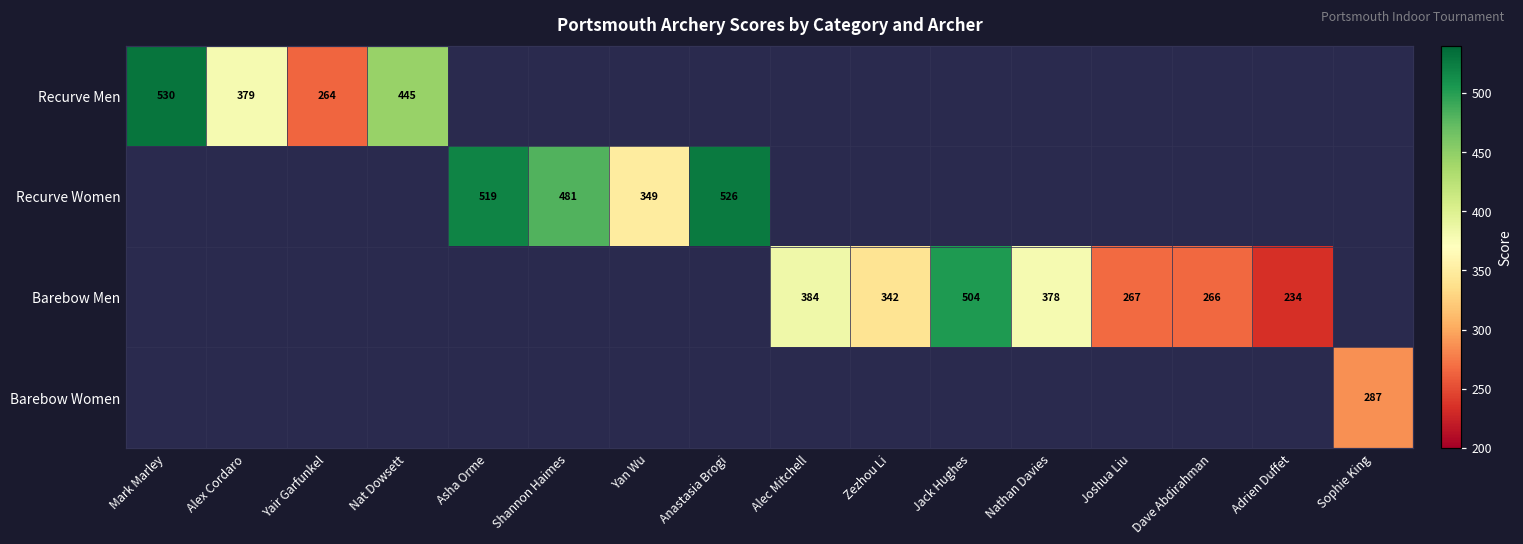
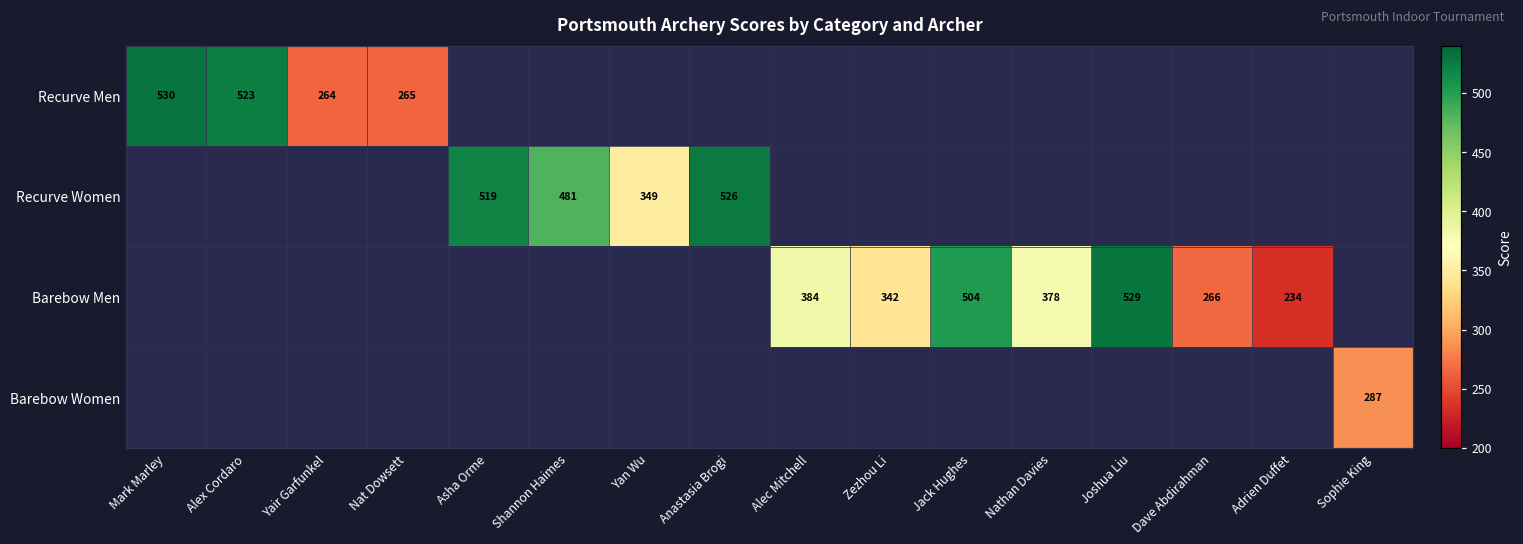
  {
    "Recurve Men": {
      "Mark Marley": 530,
-     "Alex Cordaro": 379,
+     "Alex Cordaro": 523,
      "Yair Garfunkel": 264,
-     "Nat Dowsett": 445
+     "Nat Dowsett": 265
    },
    "Recurve Women": {
      "Asha Orme": 519,
      "Shannon Haimes": 481,
      "Yan Wu": 349,
      "Anastasia Brogi": 526
    },
    "Barebow Men": {
      "Alec Mitchell": 384,
      "Zezhou Li": 342,
      "Jack Hughes": 504,
      "Nathan Davies": 378,
-     "Joshua Liu": 267,
+     "Joshua Liu": 529,
      "Dave Abdirahman": 266,
      "Adrien Duffet": 234
    },
    "Barebow Women": {
      "Sophie King": 287
    }
  }
